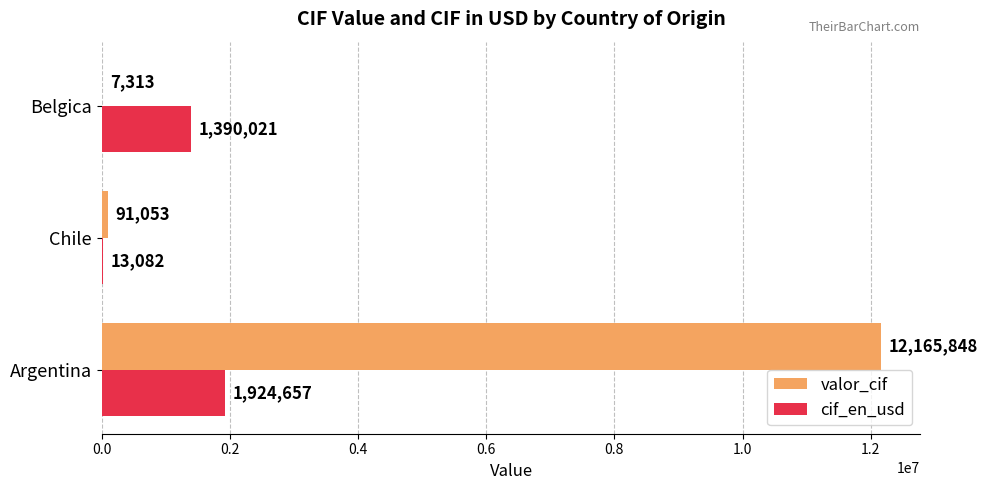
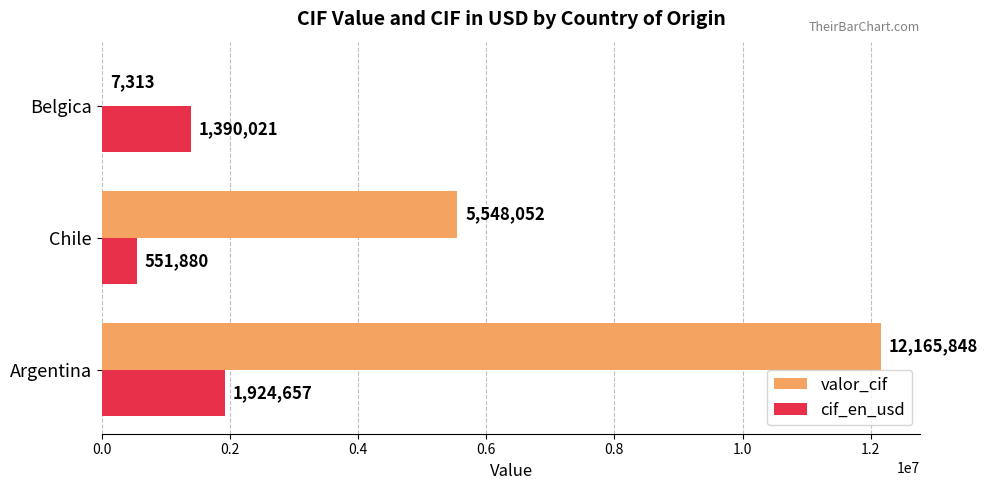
  {
    "valor_cif": {
      "Belgica": "7,313",
-     "Chile": "91,053",
+     "Chile": "5,548,052",
      "Argentina": "12,165,848"
    },
    "cif_en_usd": {
      "Belgica": "1,390,021",
-     "Chile": "13,082",
+     "Chile": "551,880",
      "Argentina": "1,924,657"
    }
  }
